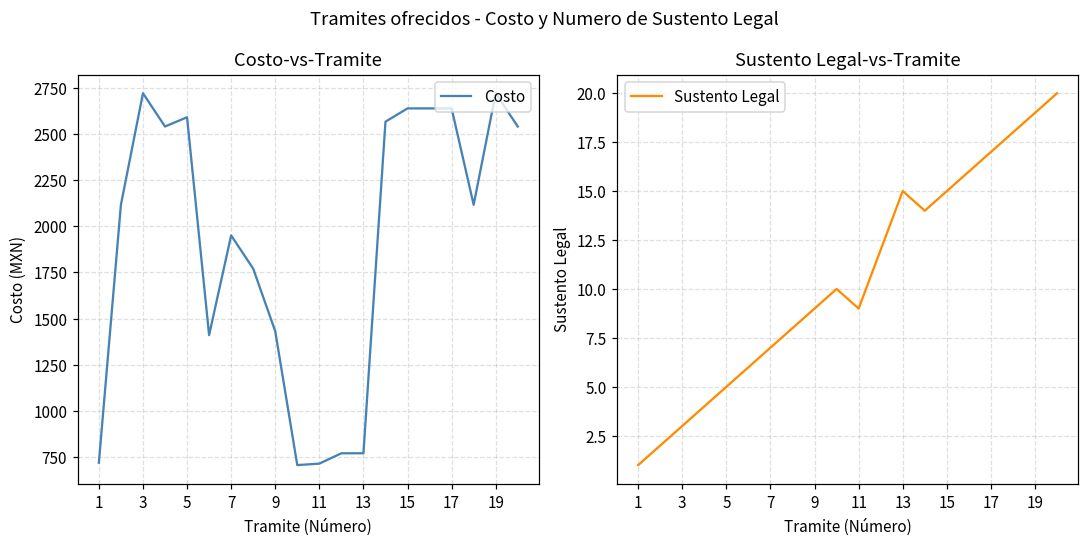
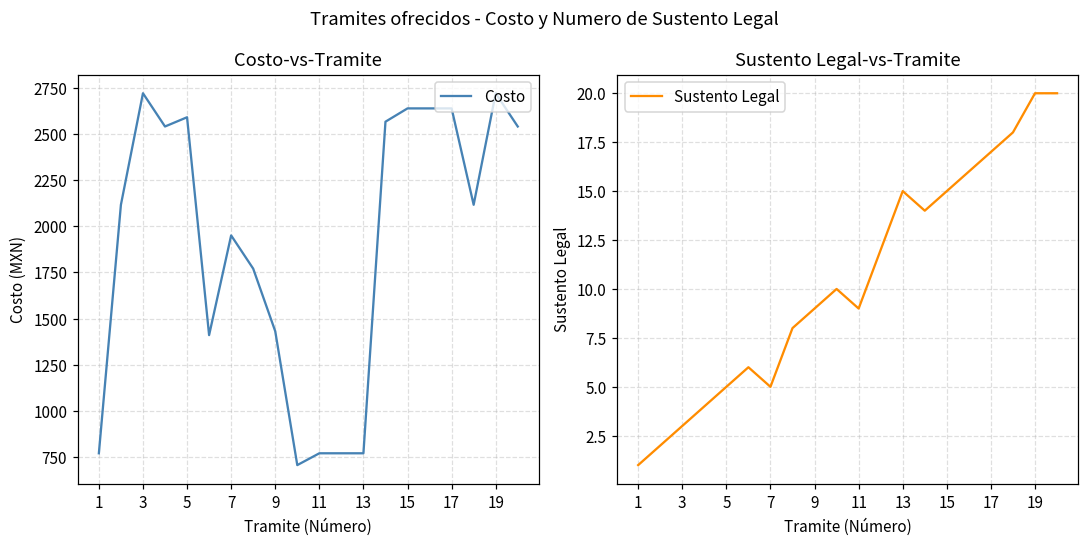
  {
    "Costo-vs-Tramite": {
-     "1": 720,
+     "1": 770,
      "3": 2720,
      "5": 2590,
      "7": 1950,
      "9": 1430,
-     "11": 710,
+     "11": 770,
      "13": 770,
      "15": 2640
    },
    "Sustento Legal-vs-Tramite": {
      "1": 1,
      "3": 3,
      "5": 5,
-     "7": 7,
+     "7": 5,
      "9": 9,
      "11": 9,
      "13": 15,
      "15": 15,
      "17": 17,
-     "19": 19
+     "19": 20
    }
  }
